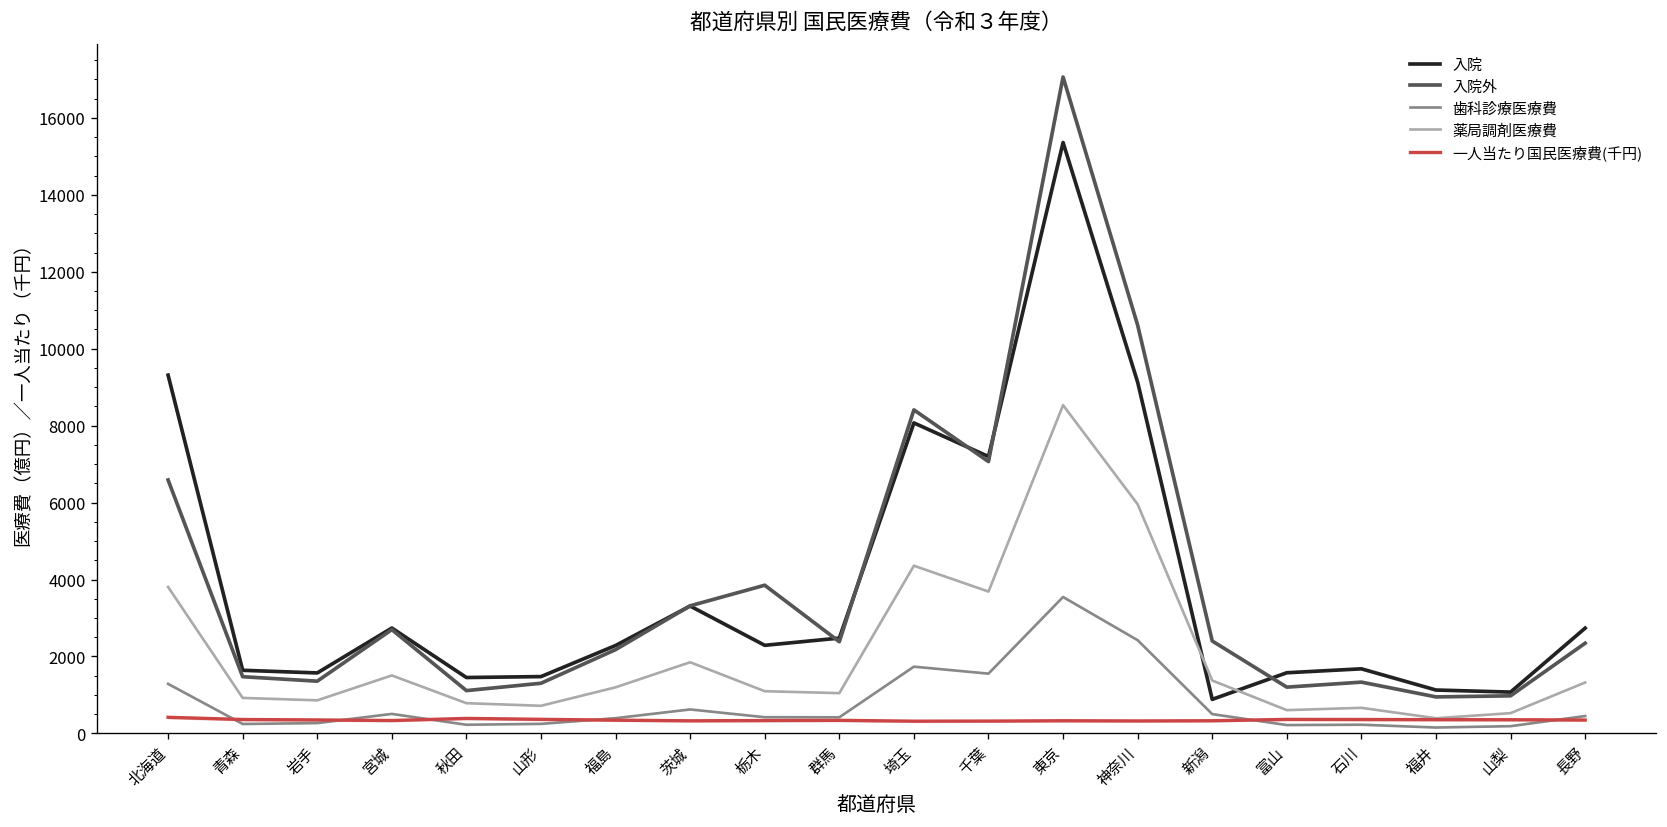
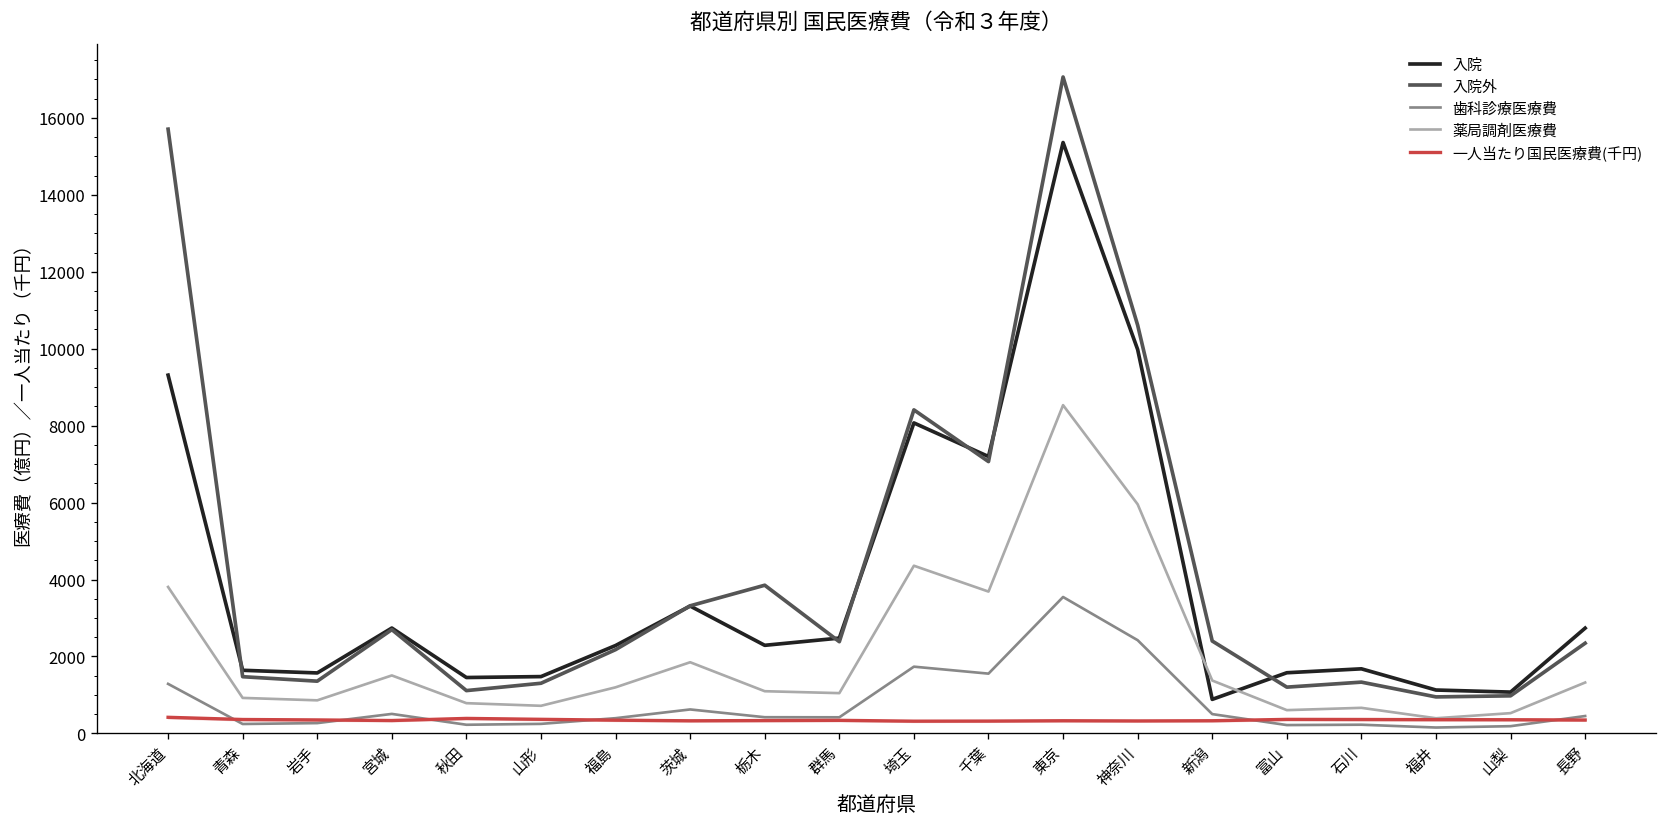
  {
    "入院": {
      "北海道": 9300,
      "青森": 1600,
      "岩手": 1600,
      "秋田": 1500,
      "山形": 1500,
      "福島": 2300,
      "栃木": 2300,
      "群馬": 2500,
      "埼玉": 8100,
      "千葉": 7200,
      "東京": 15400,
-     "神奈川": 9100,
+     "神奈川": 10000,
      "新潟": 900,
      "富山": 1600,
      "石川": 1700,
      "福井": 1100,
      "山梨": 1100,
      "長野": 2700
    },
    "入院外": {
-     "北海道": 6600,
+     "北海道": 15700,
      "青森": 1500,
      "岩手": 1400,
      "秋田": 1100,
      "山形": 1300,
      "福島": 2200,
      "栃木": 3900,
      "群馬": 2400,
      "埼玉": 8400,
      "千葉": 7100,
      "東京": 17100,
      "神奈川": 10600,
      "新潟": 2400,
      "富山": 1200,
      "石川": 1300,
      "福井": 900,
      "山梨": 1000,
      "長野": 2300
    }
  }
